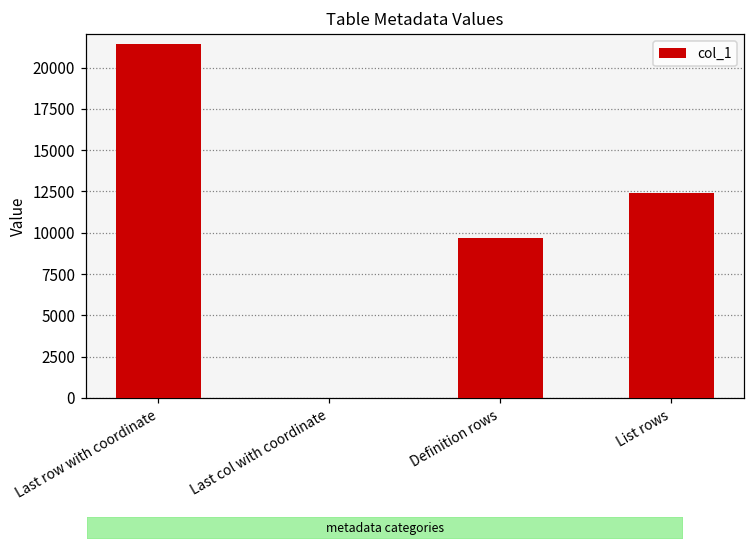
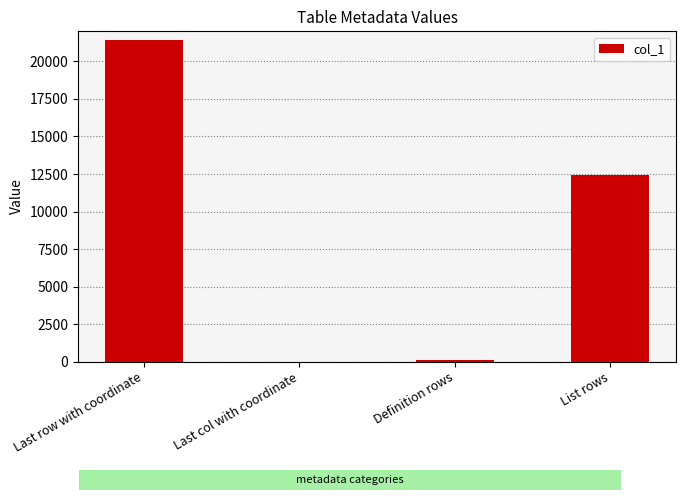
  {
    "Last row with coordinate": 21400,
-   "Definition rows": 9700,
+   "Definition rows": 100,
    "List rows": 12400
  }
